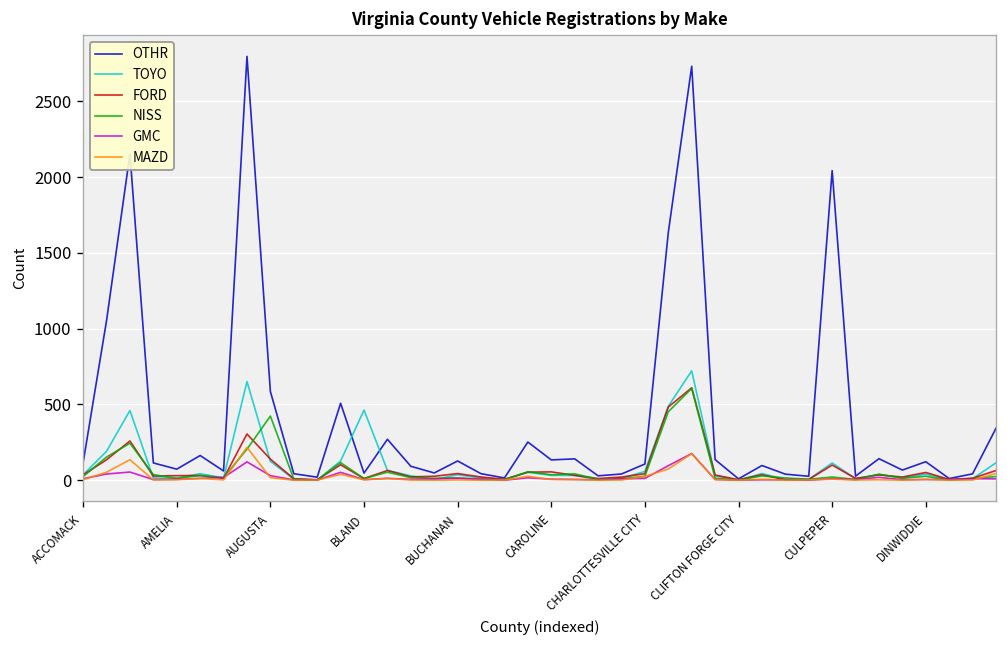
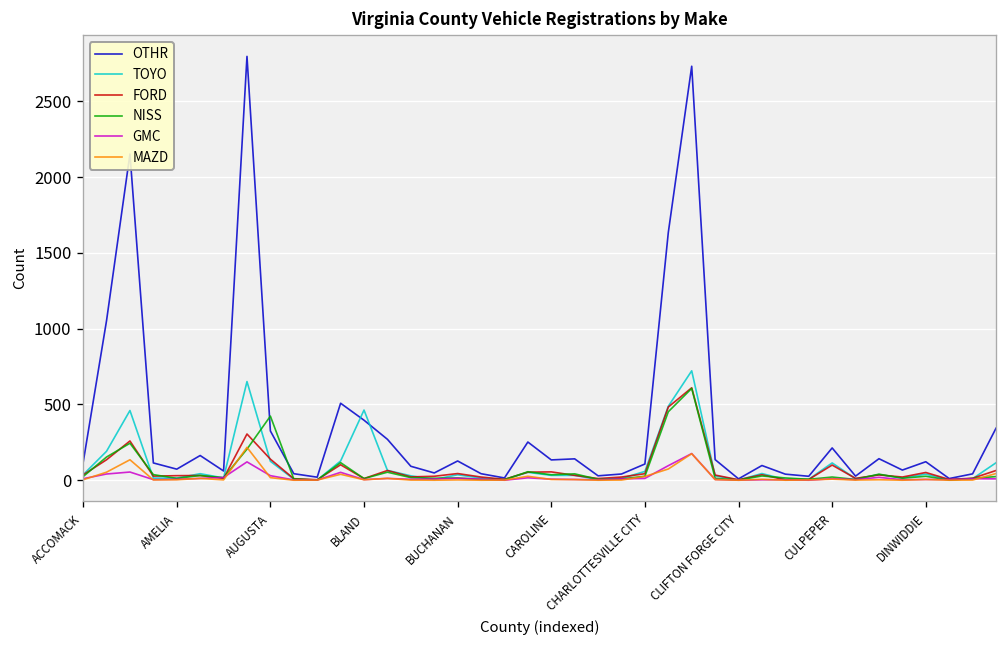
  {
    "OTHR": {
      "ACCOMACK": 120,
      "AMELIA": 70,
-     "AUGUSTA": 590,
-     "BLAND": 50,
+     "AUGUSTA": 330,
+     "BLAND": 400,
      "BUCHANAN": 130,
      "CAROLINE": 130,
      "CHARLOTTESVILLE CITY": 110,
-     "CULPEPER": 2040,
+     "CULPEPER": 210,
      "DINWIDDIE": 120
    },
    "TOYO": {
      "BLAND": 460
    },
    "NISS": {
      "AUGUSTA": 420
    }
  }
